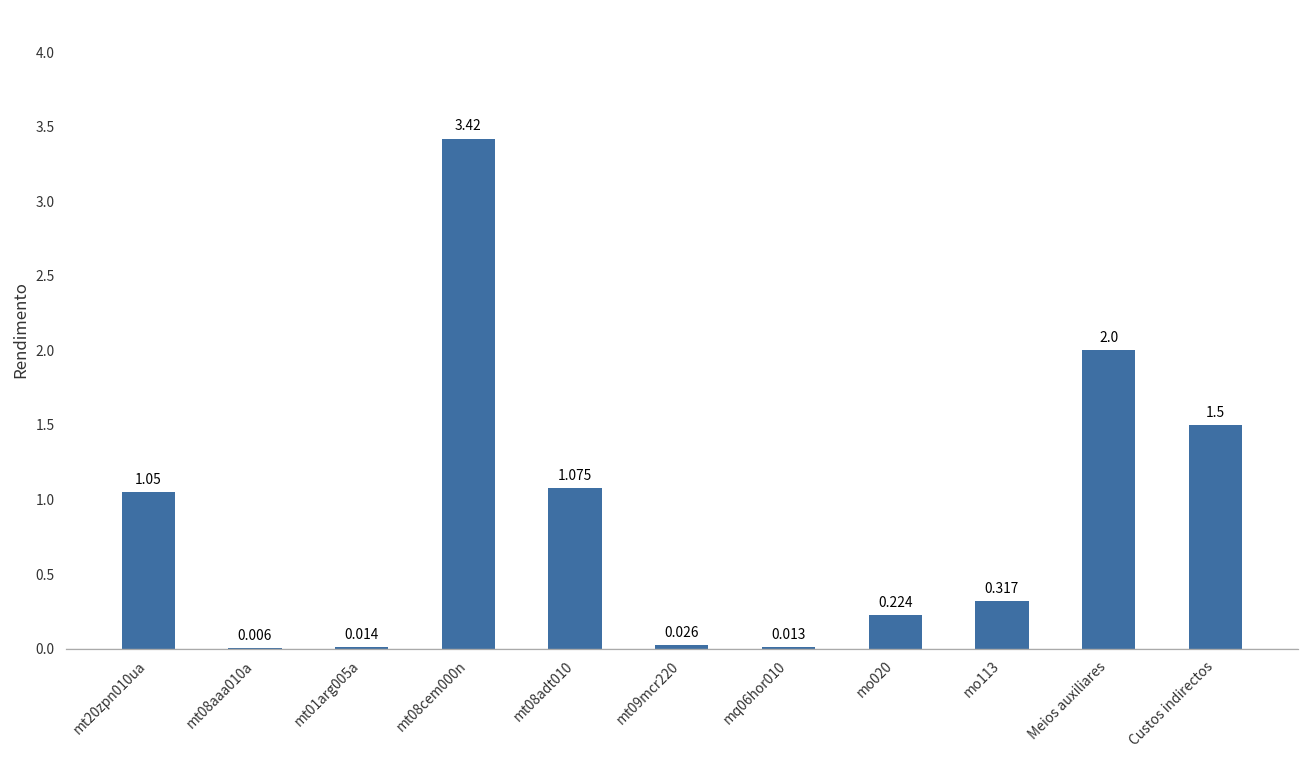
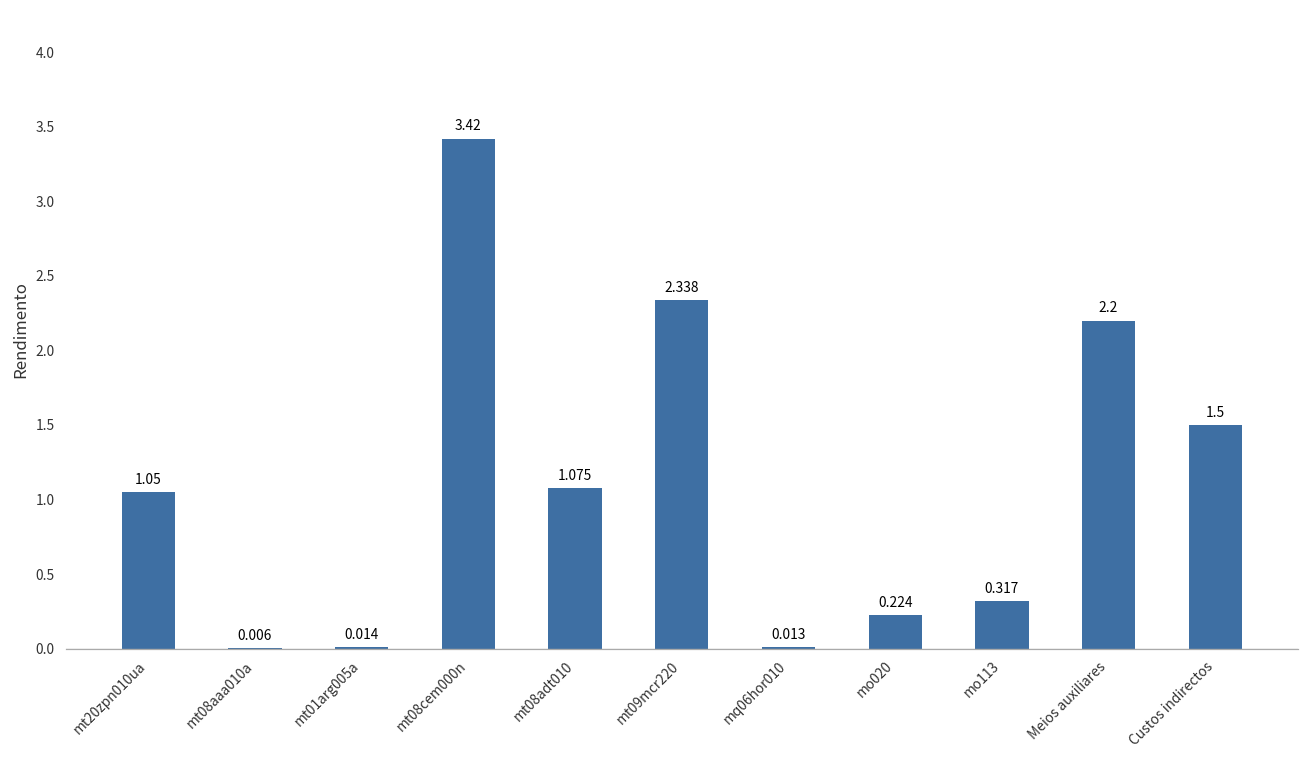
  {
    "mt20zpn010ua": 1.05,
    "mt08aaa010a": 0.006,
    "mt01arg005a": 0.014,
    "mt08cem000n": 3.42,
    "mt08adt010": 1.075,
-   "mt09mcr220": 0.026,
+   "mt09mcr220": 2.338,
    "mq06hor010": 0.013,
    "mo020": 0.224,
    "mo113": 0.317,
-   "Meios auxiliares": 2.0,
+   "Meios auxiliares": 2.2,
    "Custos indirectos": 1.5
  }
